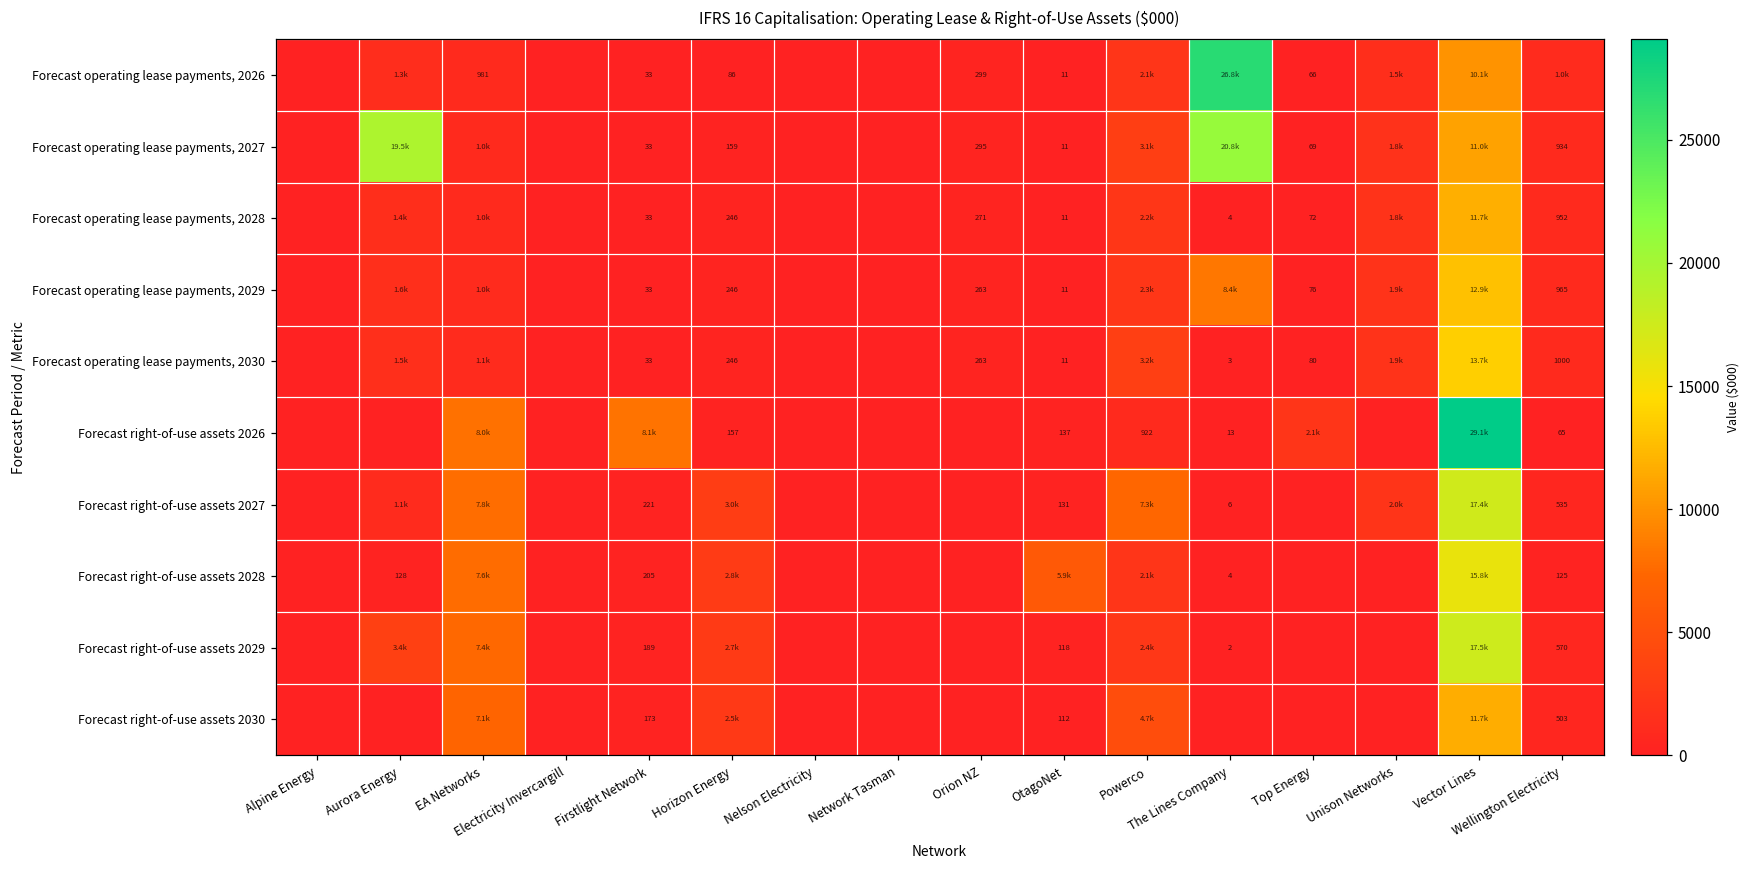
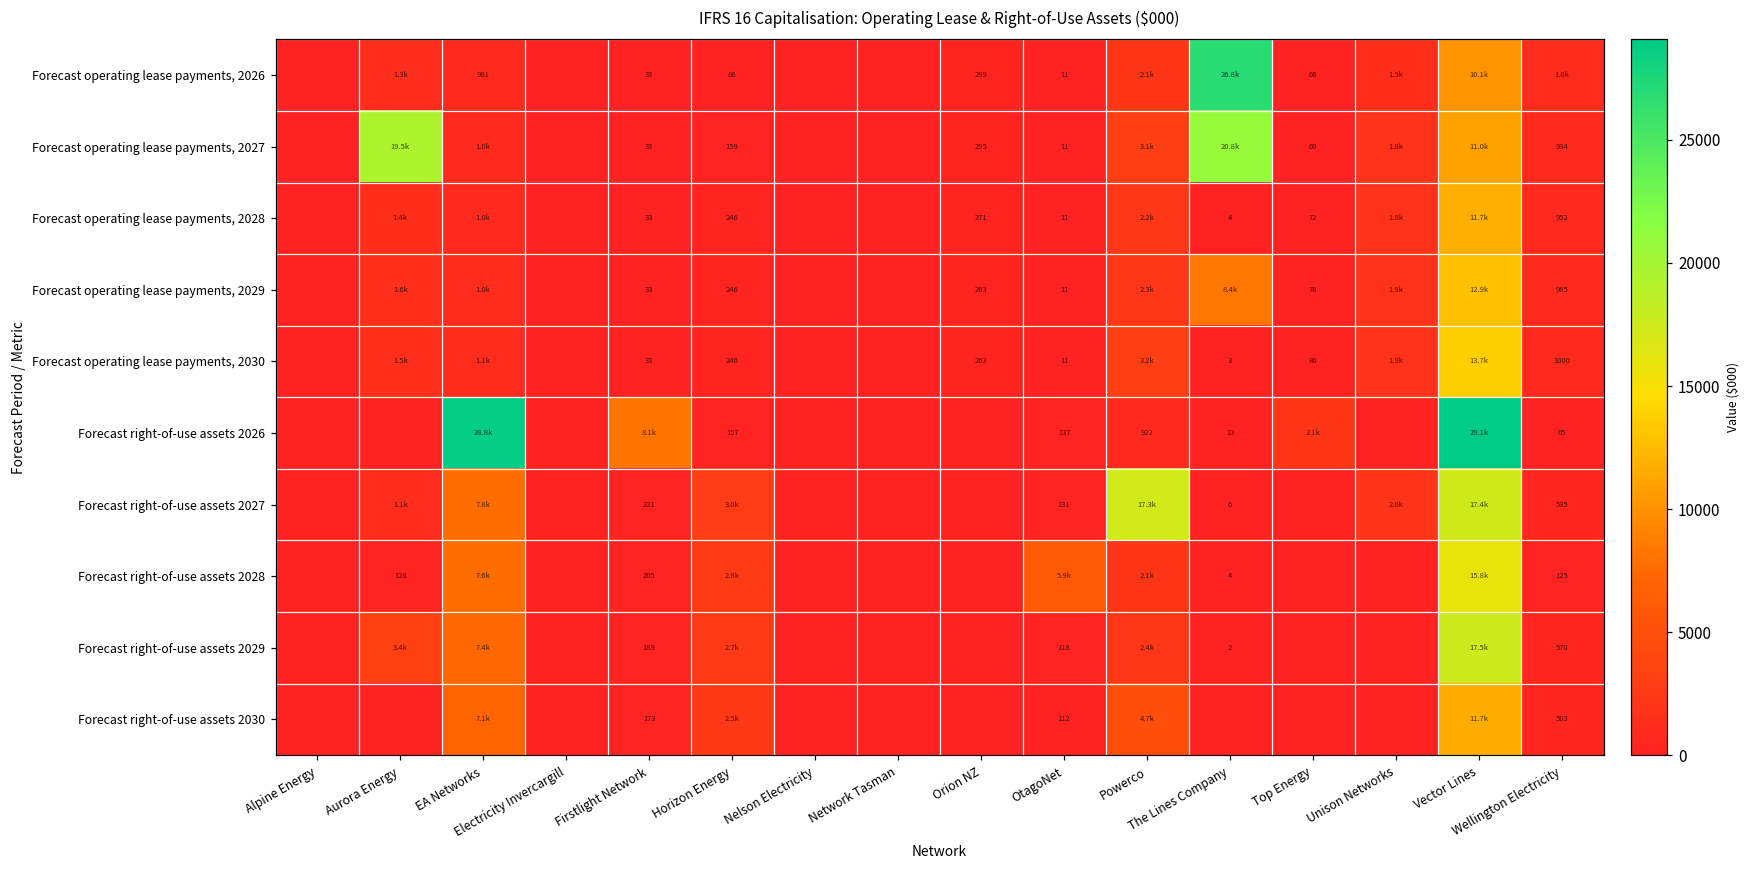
  {
    "Forecast operating lease payments, 2026": {
      "Aurora Energy": "1.3k",
      "EA Networks": "981",
      "Firstlight Network": "33",
      "Horizon Energy": "86",
      "Orion NZ": "299",
      "OtagoNet": "11",
      "Powerco": "2.1k",
      "The Lines Company": "26.8k",
      "Top Energy": "66",
      "Unison Networks": "1.5k",
      "Vector Lines": "10.1k",
      "Wellington Electricity": "1.0k"
    },
    "Forecast operating lease payments, 2027": {
      "Aurora Energy": "19.5k",
      "EA Networks": "1.0k",
      "Firstlight Network": "33",
      "Horizon Energy": "159",
      "Orion NZ": "295",
      "OtagoNet": "11",
      "Powerco": "3.1k",
      "The Lines Company": "20.8k",
      "Top Energy": "69",
      "Unison Networks": "1.8k",
      "Vector Lines": "11.0k",
      "Wellington Electricity": "934"
    },
    "Forecast operating lease payments, 2028": {
      "Aurora Energy": "1.4k",
      "EA Networks": "1.0k",
      "Firstlight Network": "33",
      "Horizon Energy": "246",
      "Orion NZ": "271",
      "OtagoNet": "11",
      "Powerco": "2.2k",
      "The Lines Company": "4",
      "Top Energy": "72",
      "Unison Networks": "1.8k",
      "Vector Lines": "11.7k",
      "Wellington Electricity": "952"
    },
    "Forecast operating lease payments, 2029": {
      "Aurora Energy": "1.6k",
      "EA Networks": "1.0k",
      "Firstlight Network": "33",
      "Horizon Energy": "246",
      "Orion NZ": "263",
      "OtagoNet": "11",
      "Powerco": "2.3k",
      "The Lines Company": "8.4k",
      "Top Energy": "76",
      "Unison Networks": "1.9k",
      "Vector Lines": "12.9k",
      "Wellington Electricity": "965"
    },
    "Forecast operating lease payments, 2030": {
      "Aurora Energy": "1.5k",
      "EA Networks": "1.1k",
      "Firstlight Network": "33",
      "Horizon Energy": "246",
      "Orion NZ": "263",
      "OtagoNet": "11",
      "Powerco": "3.2k",
      "The Lines Company": "3",
      "Top Energy": "80",
      "Unison Networks": "1.9k",
      "Vector Lines": "13.7k",
      "Wellington Electricity": "1000"
    },
    "Forecast right-of-use assets 2026": {
-     "EA Networks": "8.0k",
+     "EA Networks": "28.8k",
      "Firstlight Network": "8.1k",
      "Horizon Energy": "157",
      "OtagoNet": "137",
      "Powerco": "922",
      "The Lines Company": "13",
      "Top Energy": "2.1k",
      "Vector Lines": "29.1k",
      "Wellington Electricity": "65"
    },
    "Forecast right-of-use assets 2027": {
      "Aurora Energy": "1.1k",
      "EA Networks": "7.8k",
      "Firstlight Network": "221",
      "Horizon Energy": "3.0k",
      "OtagoNet": "131",
-     "Powerco": "7.3k",
+     "Powerco": "17.3k",
      "The Lines Company": "6",
      "Unison Networks": "2.0k",
      "Vector Lines": "17.4k",
      "Wellington Electricity": "535"
    },
    "Forecast right-of-use assets 2028": {
      "Aurora Energy": "128",
      "EA Networks": "7.6k",
      "Firstlight Network": "205",
      "Horizon Energy": "2.8k",
      "OtagoNet": "5.9k",
      "Powerco": "2.1k",
      "The Lines Company": "4",
      "Vector Lines": "15.8k",
      "Wellington Electricity": "125"
    },
    "Forecast right-of-use assets 2029": {
      "Aurora Energy": "3.4k",
      "EA Networks": "7.4k",
      "Firstlight Network": "189",
      "Horizon Energy": "2.7k",
      "OtagoNet": "118",
      "Powerco": "2.4k",
      "The Lines Company": "2",
      "Vector Lines": "17.5k",
      "Wellington Electricity": "570"
    },
    "Forecast right-of-use assets 2030": {
      "EA Networks": "7.1k",
      "Firstlight Network": "173",
      "Horizon Energy": "2.5k",
      "OtagoNet": "112",
      "Powerco": "4.7k",
      "Vector Lines": "11.7k",
      "Wellington Electricity": "503"
    }
  }
